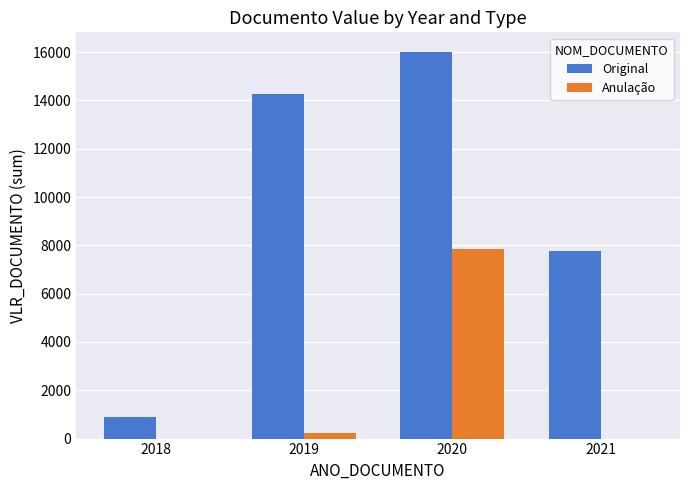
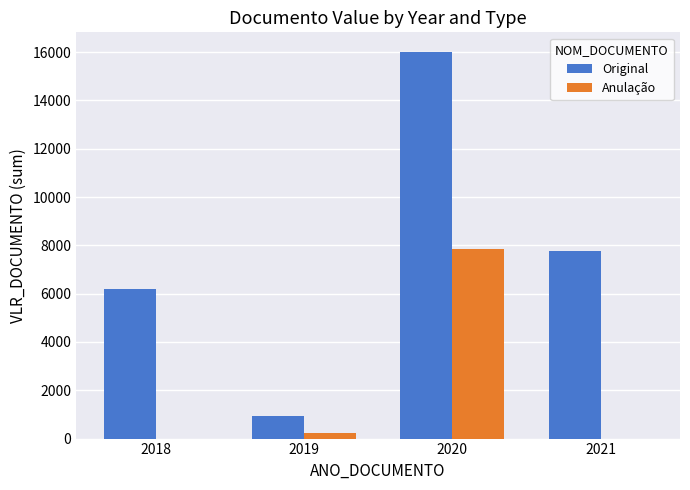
  {
    "Original": {
-     "2018": 900,
-     "2019": 14300,
+     "2018": 6200,
+     "2019": 1000,
      "2020": 16000,
      "2021": 7800
    },
    "Anulação": {
      "2018": 0,
      "2019": 200,
      "2020": 7800,
      "2021": 0
    }
  }
